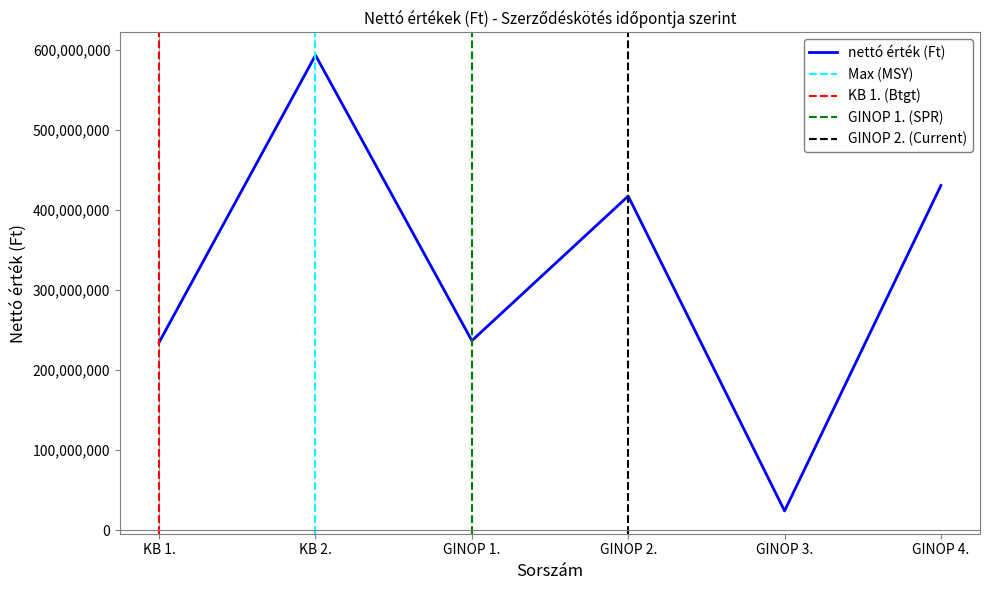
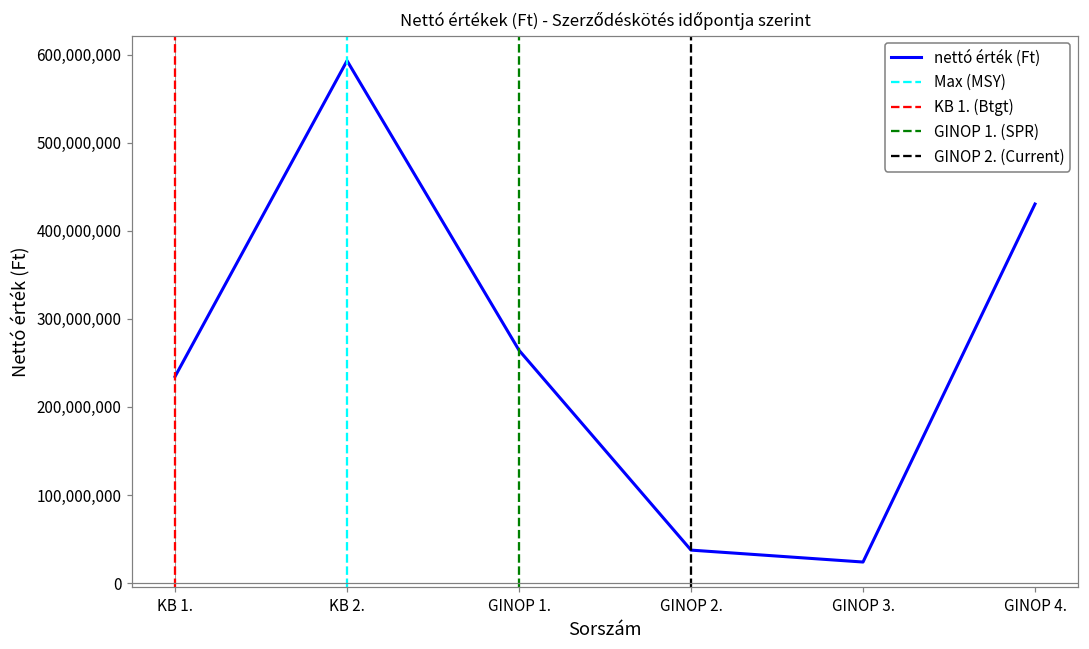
  {
    "KB 1.": "230,000,000",
    "KB 2.": "590,000,000",
-   "GINOP 1.": "240,000,000",
-   "GINOP 2.": "420,000,000",
+   "GINOP 1.": "260,000,000",
+   "GINOP 2.": "40,000,000",
    "GINOP 3.": "20,000,000",
    "GINOP 4.": "430,000,000"
  }
